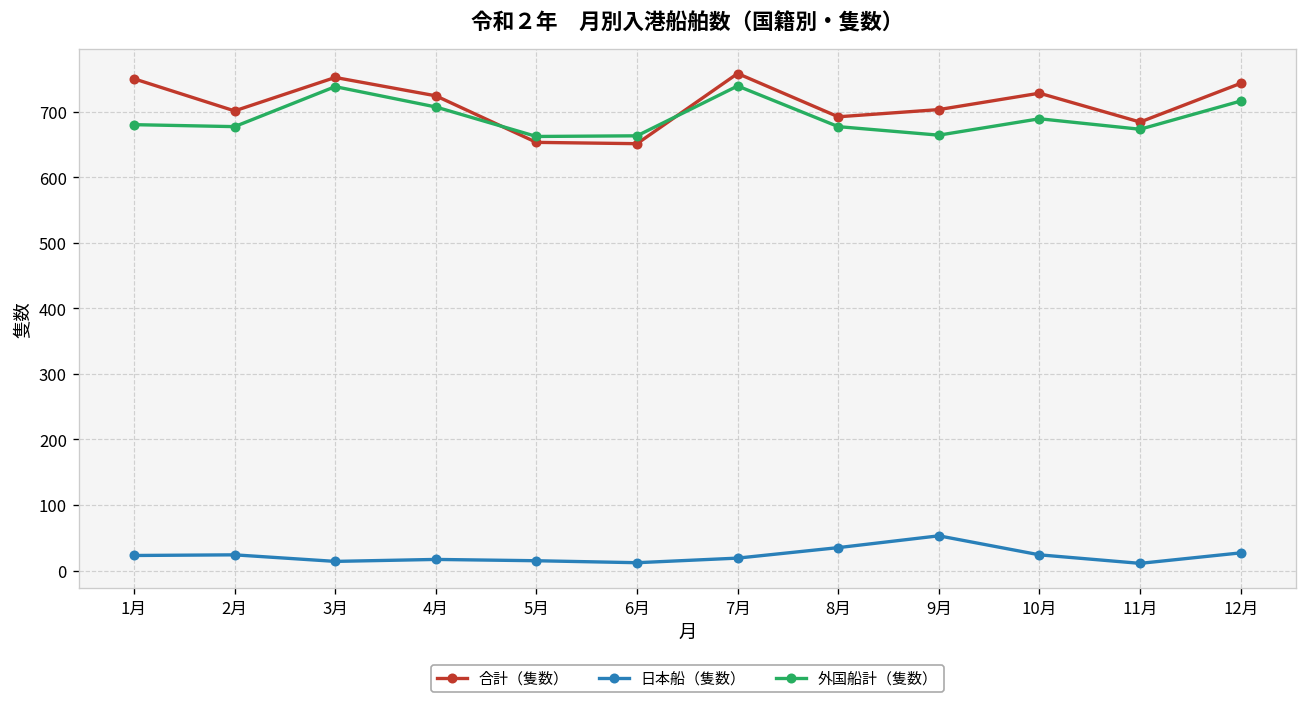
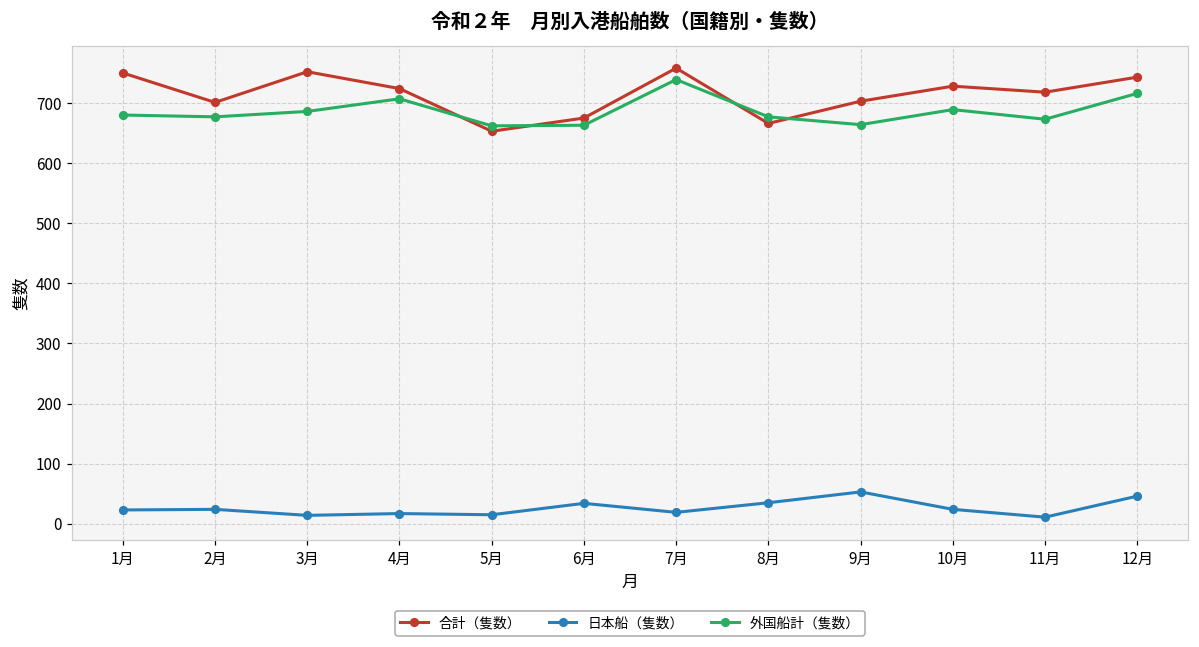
  {
    "合計（隻数）": {
      "1月": 750,
      "2月": 700,
      "3月": 750,
      "4月": 720,
      "5月": 650,
-     "6月": 650,
+     "6月": 680,
      "7月": 760,
-     "8月": 690,
+     "8月": 670,
      "9月": 700,
      "10月": 730,
-     "11月": 680,
+     "11月": 720,
      "12月": 740
    },
    "日本船（隻数）": {
      "1月": 20,
      "2月": 20,
      "3月": 10,
      "4月": 20,
      "5月": 20,
-     "6月": 10,
+     "6月": 30,
      "7月": 20,
      "8月": 40,
      "9月": 50,
      "10月": 20,
      "11月": 10,
-     "12月": 30
+     "12月": 50
    },
    "外国船計（隻数）": {
      "1月": 680,
      "2月": 680,
-     "3月": 740,
+     "3月": 690,
      "4月": 710,
      "5月": 660,
      "6月": 660,
      "7月": 740,
      "8月": 680,
      "9月": 660,
      "10月": 690,
      "11月": 670,
      "12月": 720
    }
  }
